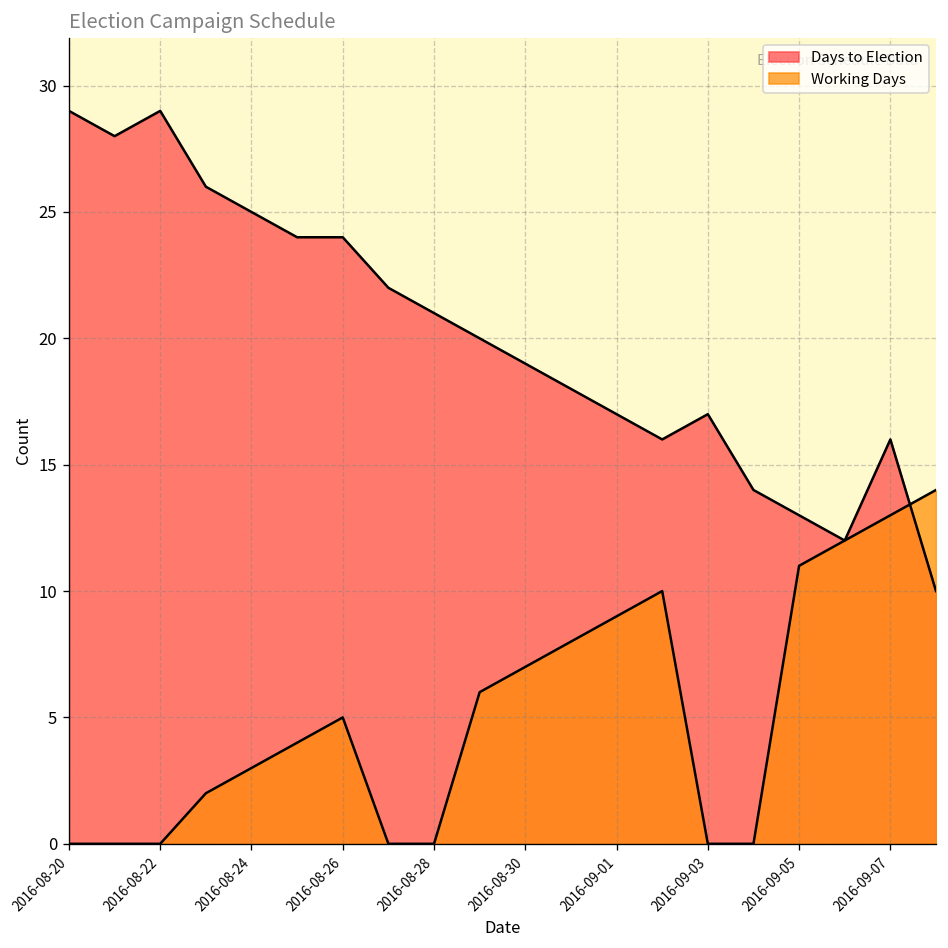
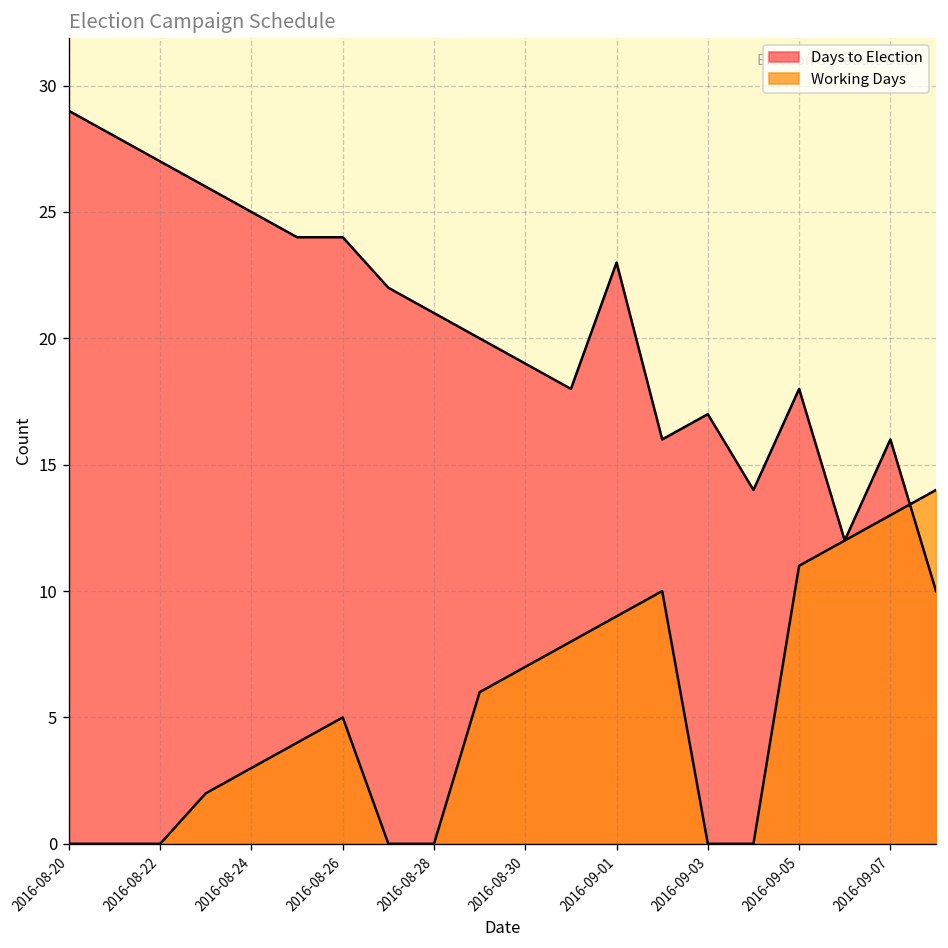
  {
    "Days to Election": {
      "2016-08-20": 29,
-     "2016-08-22": 29,
+     "2016-08-22": 27,
      "2016-08-24": 25,
      "2016-08-26": 24,
      "2016-08-28": 21,
      "2016-08-30": 19,
-     "2016-09-01": 17,
+     "2016-09-01": 23,
      "2016-09-03": 17,
-     "2016-09-05": 13,
+     "2016-09-05": 18,
      "2016-09-07": 16
    },
    "Working Days": {
      "2016-08-20": 0,
      "2016-08-22": 0,
      "2016-08-24": 3,
      "2016-08-26": 5,
      "2016-08-28": 0,
      "2016-08-30": 7,
      "2016-09-01": 9,
      "2016-09-03": 0,
      "2016-09-05": 11,
      "2016-09-07": 13
    }
  }
